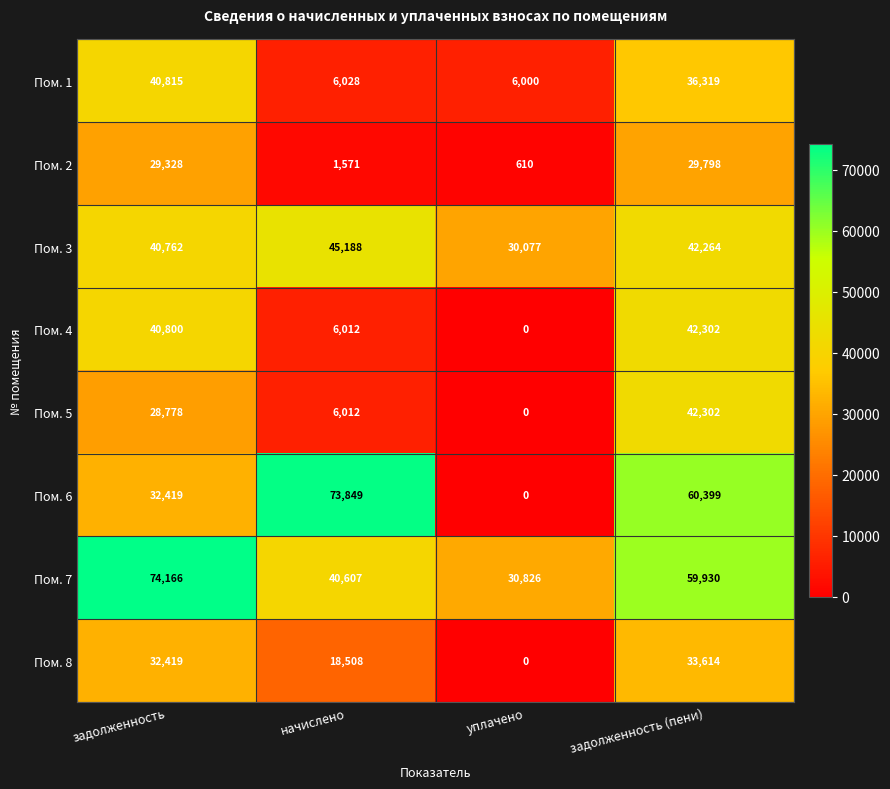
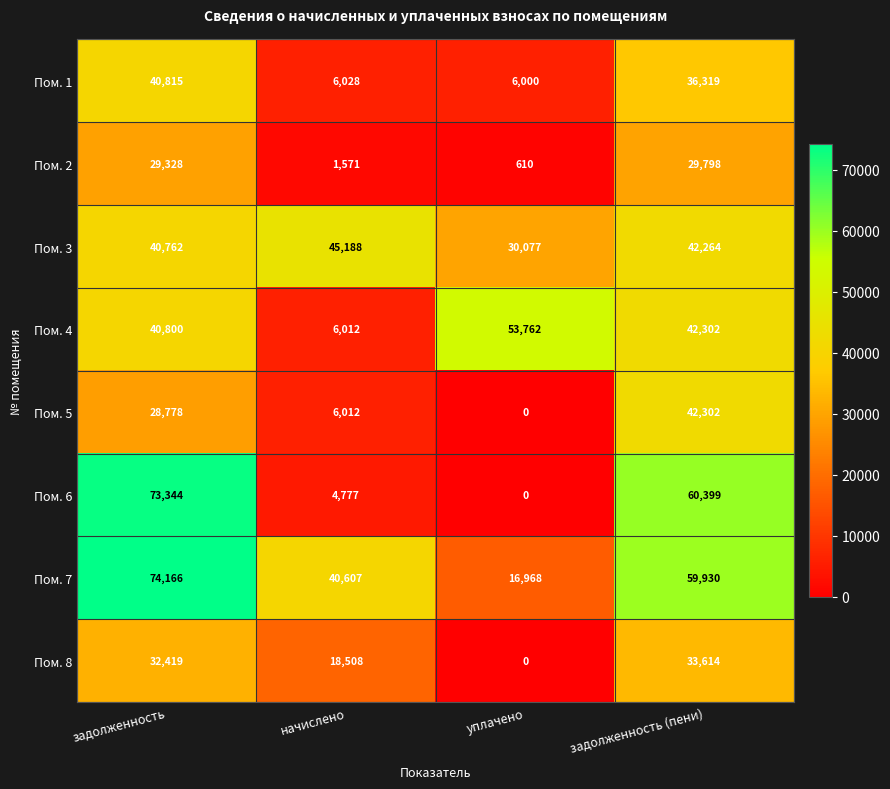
  {
    "Пом. 1": {
      "задолженность": "40,815",
      "начислено": "6,028",
      "уплачено": "6,000",
      "задолженность (пени)": "36,319"
    },
    "Пом. 2": {
      "задолженность": "29,328",
      "начислено": "1,571",
      "уплачено": "610",
      "задолженность (пени)": "29,798"
    },
    "Пом. 3": {
      "задолженность": "40,762",
      "начислено": "45,188",
      "уплачено": "30,077",
      "задолженность (пени)": "42,264"
    },
    "Пом. 4": {
      "задолженность": "40,800",
      "начислено": "6,012",
-     "уплачено": "0",
+     "уплачено": "53,762",
      "задолженность (пени)": "42,302"
    },
    "Пом. 5": {
      "задолженность": "28,778",
      "начислено": "6,012",
      "уплачено": "0",
      "задолженность (пени)": "42,302"
    },
    "Пом. 6": {
-     "задолженность": "32,419",
-     "начислено": "73,849",
+     "задолженность": "73,344",
+     "начислено": "4,777",
      "уплачено": "0",
      "задолженность (пени)": "60,399"
    },
    "Пом. 7": {
      "задолженность": "74,166",
      "начислено": "40,607",
-     "уплачено": "30,826",
+     "уплачено": "16,968",
      "задолженность (пени)": "59,930"
    },
    "Пом. 8": {
      "задолженность": "32,419",
      "начислено": "18,508",
      "уплачено": "0",
      "задолженность (пени)": "33,614"
    }
  }
